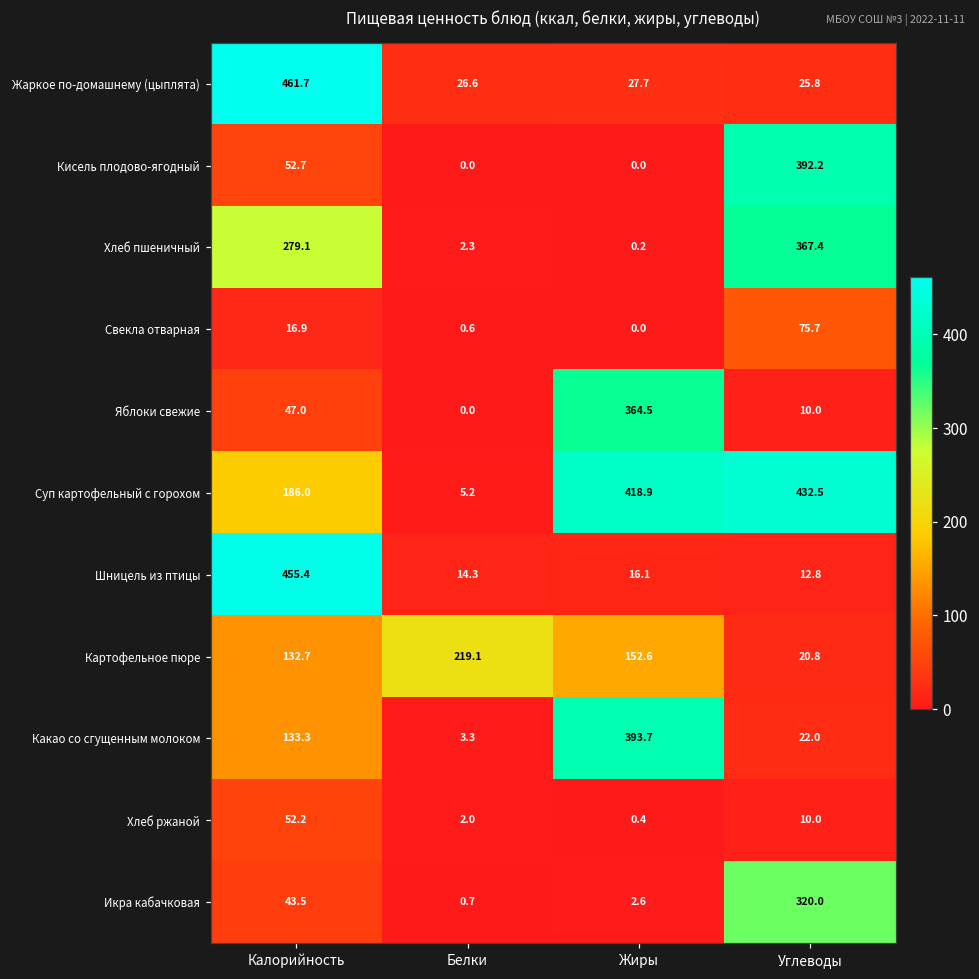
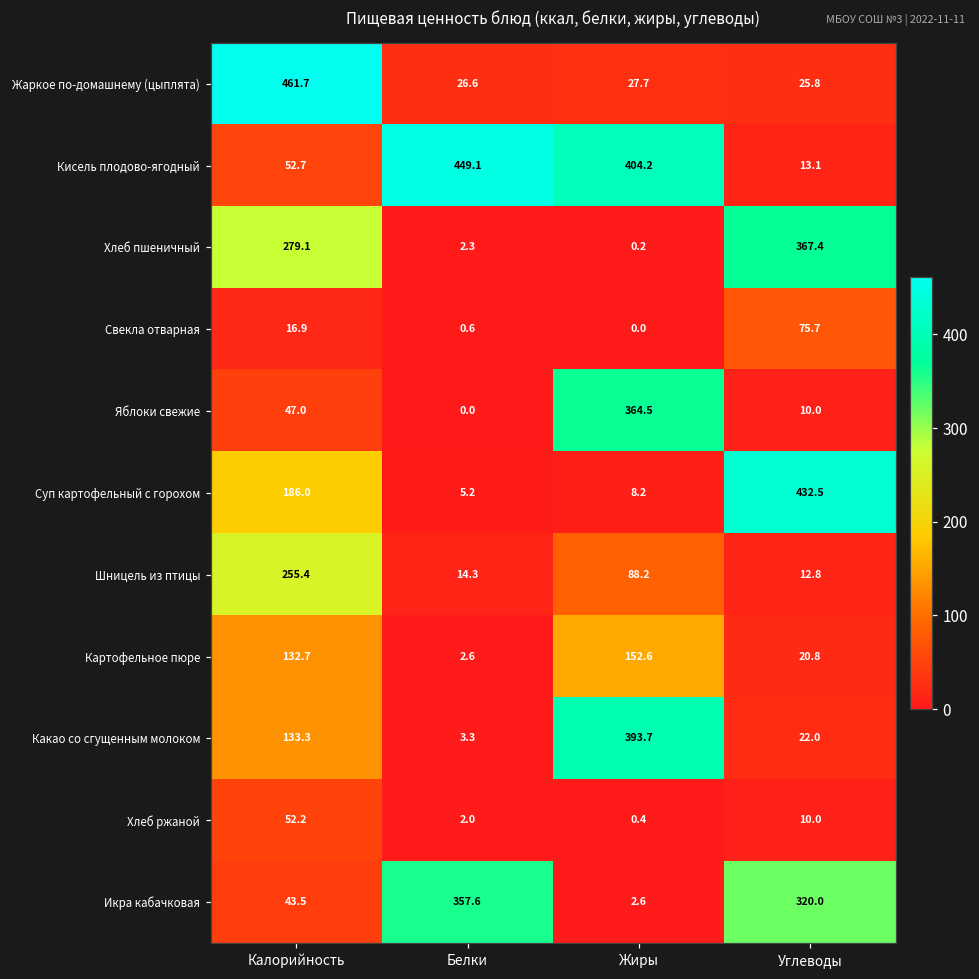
  {
    "Жаркое по-домашнему (цыплята)": {
      "Калорийность": 461.7,
      "Белки": 26.6,
      "Жиры": 27.7,
      "Углеводы": 25.8
    },
    "Кисель плодово-ягодный": {
      "Калорийность": 52.7,
-     "Белки": 0.0,
-     "Жиры": 0.0,
-     "Углеводы": 392.2
+     "Белки": 449.1,
+     "Жиры": 404.2,
+     "Углеводы": 13.1
    },
    "Хлеб пшеничный": {
      "Калорийность": 279.1,
      "Белки": 2.3,
      "Жиры": 0.2,
      "Углеводы": 367.4
    },
    "Свекла отварная": {
      "Калорийность": 16.9,
      "Белки": 0.6,
      "Жиры": 0.0,
      "Углеводы": 75.7
    },
    "Яблоки свежие": {
      "Калорийность": 47.0,
      "Белки": 0.0,
      "Жиры": 364.5,
      "Углеводы": 10.0
    },
    "Суп картофельный с горохом": {
      "Калорийность": 186.0,
      "Белки": 5.2,
-     "Жиры": 418.9,
+     "Жиры": 8.2,
      "Углеводы": 432.5
    },
    "Шницель из птицы": {
-     "Калорийность": 455.4,
+     "Калорийность": 255.4,
      "Белки": 14.3,
-     "Жиры": 16.1,
+     "Жиры": 88.2,
      "Углеводы": 12.8
    },
    "Картофельное пюре": {
      "Калорийность": 132.7,
-     "Белки": 219.1,
+     "Белки": 2.6,
      "Жиры": 152.6,
      "Углеводы": 20.8
    },
    "Какао со сгущенным молоком": {
      "Калорийность": 133.3,
      "Белки": 3.3,
      "Жиры": 393.7,
      "Углеводы": 22.0
    },
    "Хлеб ржаной": {
      "Калорийность": 52.2,
      "Белки": 2.0,
      "Жиры": 0.4,
      "Углеводы": 10.0
    },
    "Икра кабачковая": {
      "Калорийность": 43.5,
-     "Белки": 0.7,
+     "Белки": 357.6,
      "Жиры": 2.6,
      "Углеводы": 320.0
    }
  }
